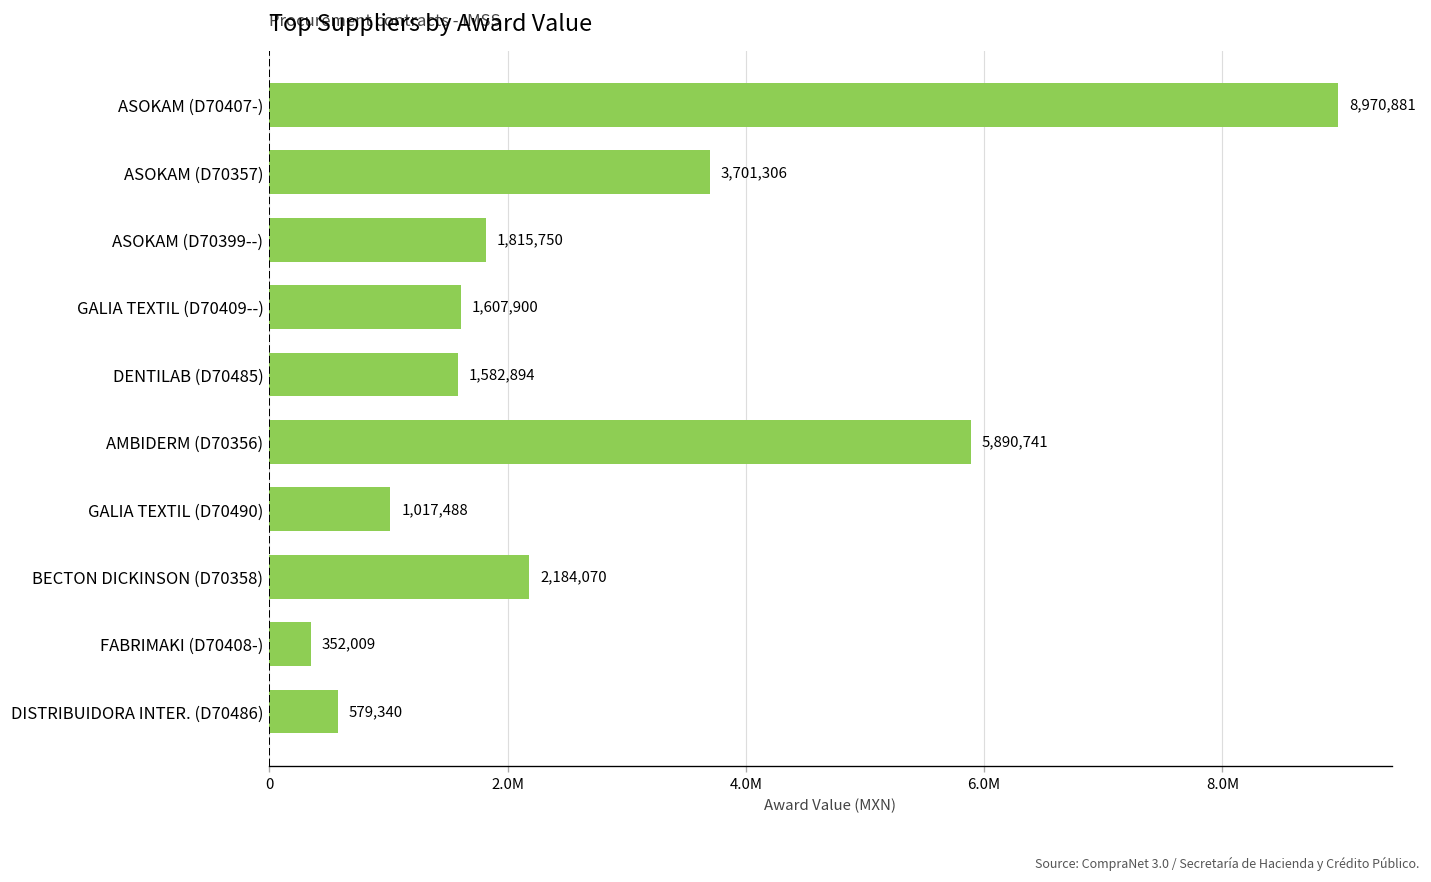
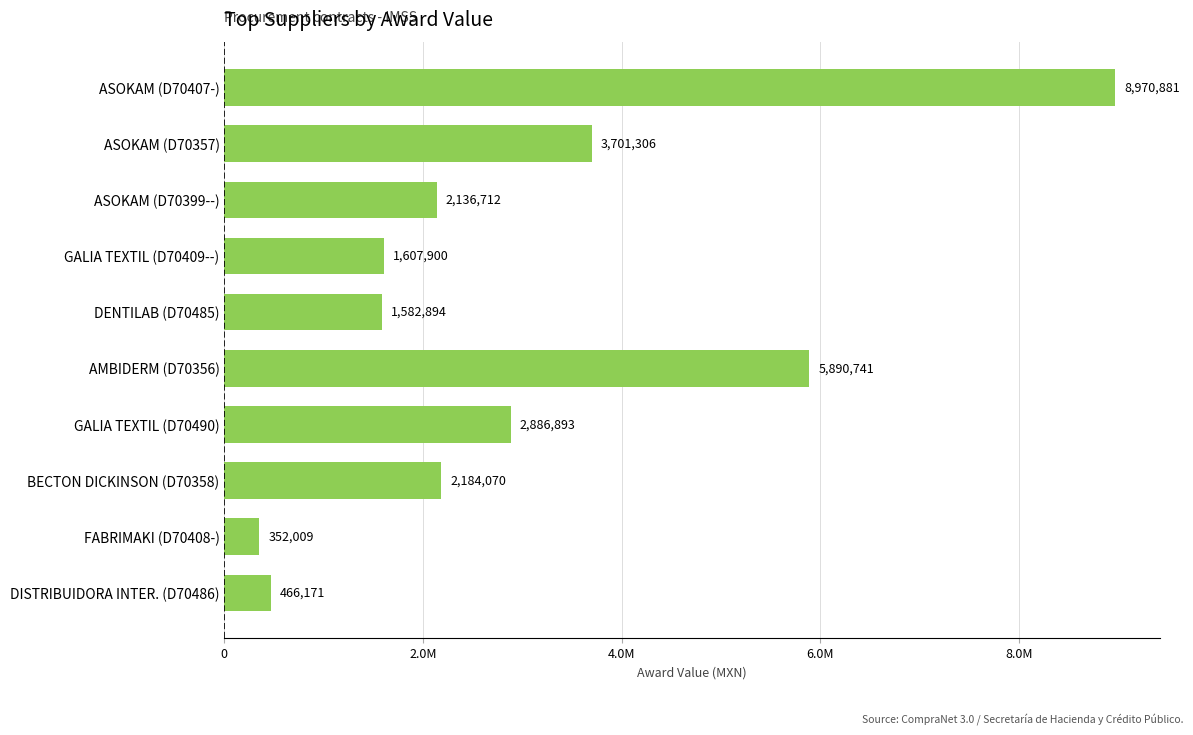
  {
    "ASOKAM (D70407-)": "8,970,881",
    "ASOKAM (D70357)": "3,701,306",
-   "ASOKAM (D70399--)": "1,815,750",
+   "ASOKAM (D70399--)": "2,136,712",
    "GALIA TEXTIL (D70409--)": "1,607,900",
    "DENTILAB (D70485)": "1,582,894",
    "AMBIDERM (D70356)": "5,890,741",
-   "GALIA TEXTIL (D70490)": "1,017,488",
+   "GALIA TEXTIL (D70490)": "2,886,893",
    "BECTON DICKINSON (D70358)": "2,184,070",
    "FABRIMAKI (D70408-)": "352,009",
-   "DISTRIBUIDORA INTER. (D70486)": "579,340"
+   "DISTRIBUIDORA INTER. (D70486)": "466,171"
  }
